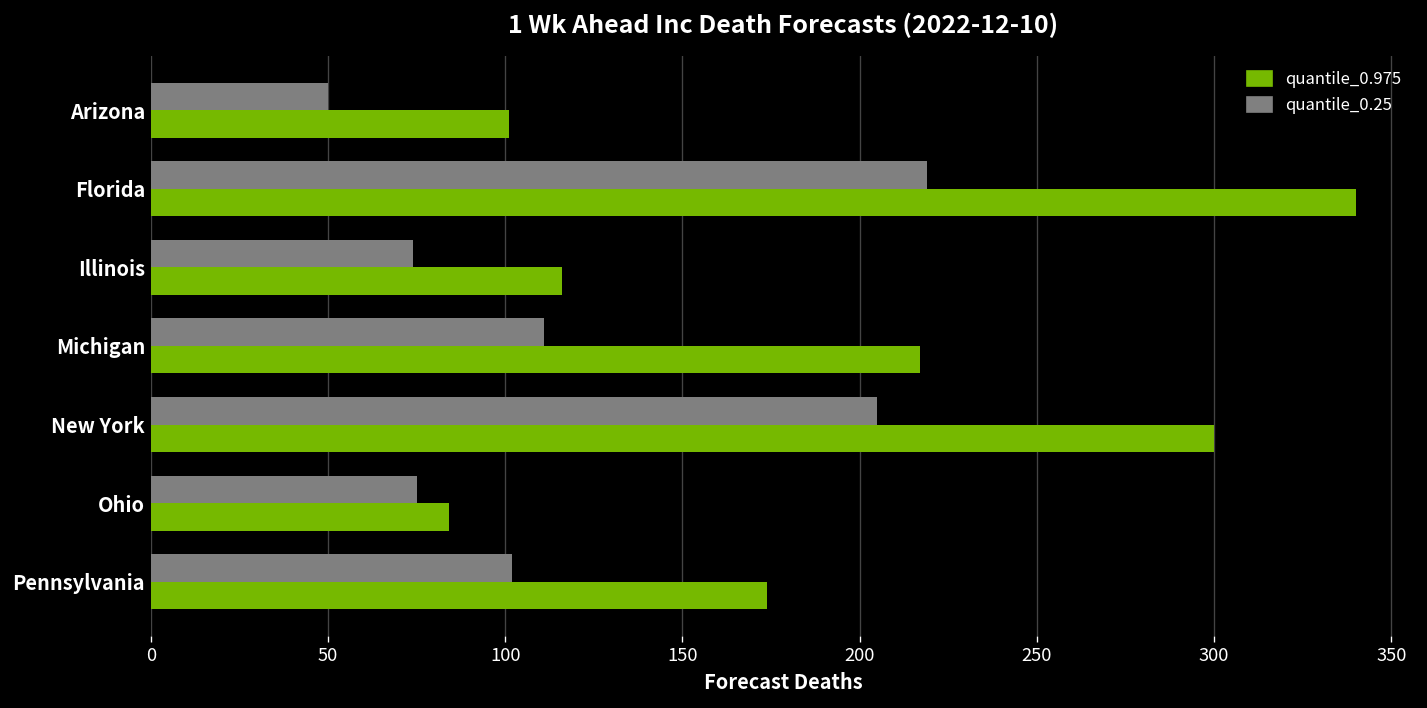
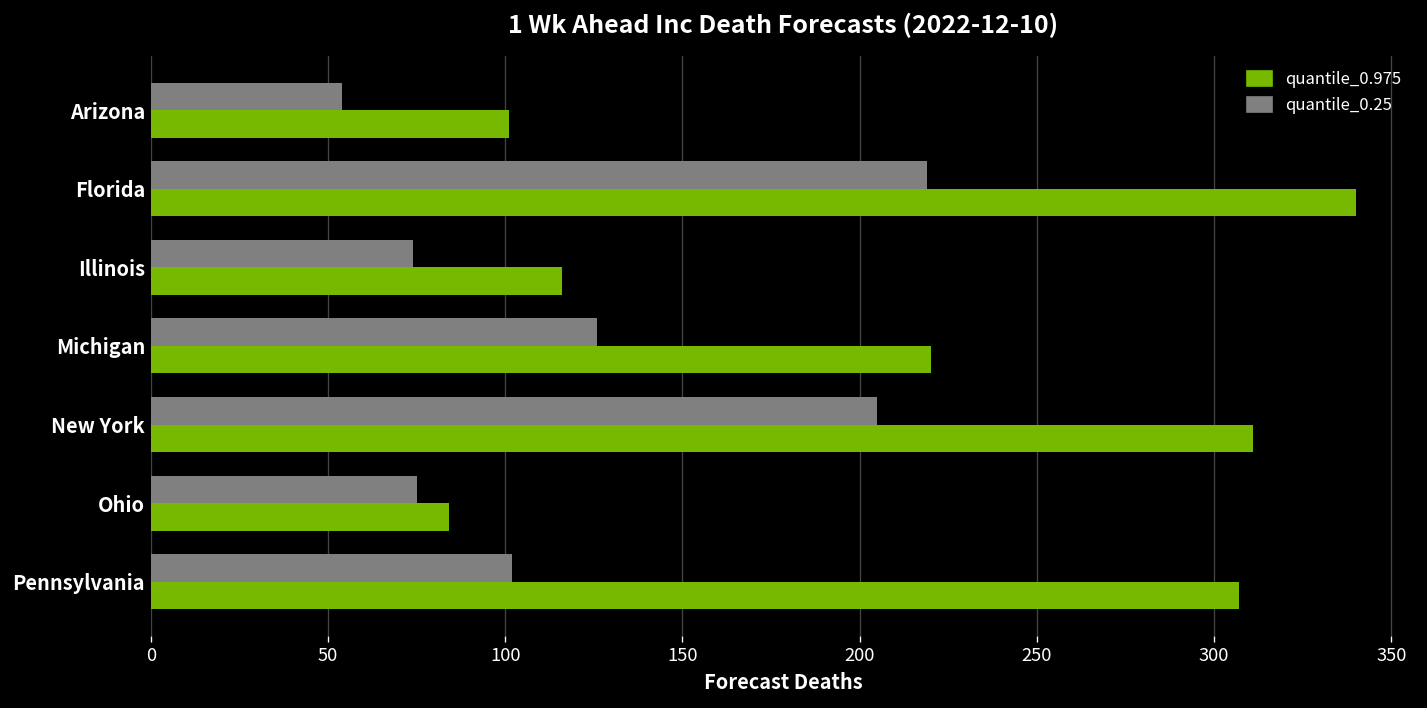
  {
    "quantile_0.975": {
      "Arizona": 101,
      "Florida": 340,
      "Illinois": 116,
-     "Michigan": 217,
-     "New York": 300,
+     "Michigan": 220,
+     "New York": 311,
      "Ohio": 84,
-     "Pennsylvania": 174
+     "Pennsylvania": 307
    },
    "quantile_0.25": {
-     "Arizona": 50,
+     "Arizona": 54,
      "Florida": 219,
      "Illinois": 74,
-     "Michigan": 111,
+     "Michigan": 126,
      "New York": 205,
      "Ohio": 75,
      "Pennsylvania": 102
    }
  }
